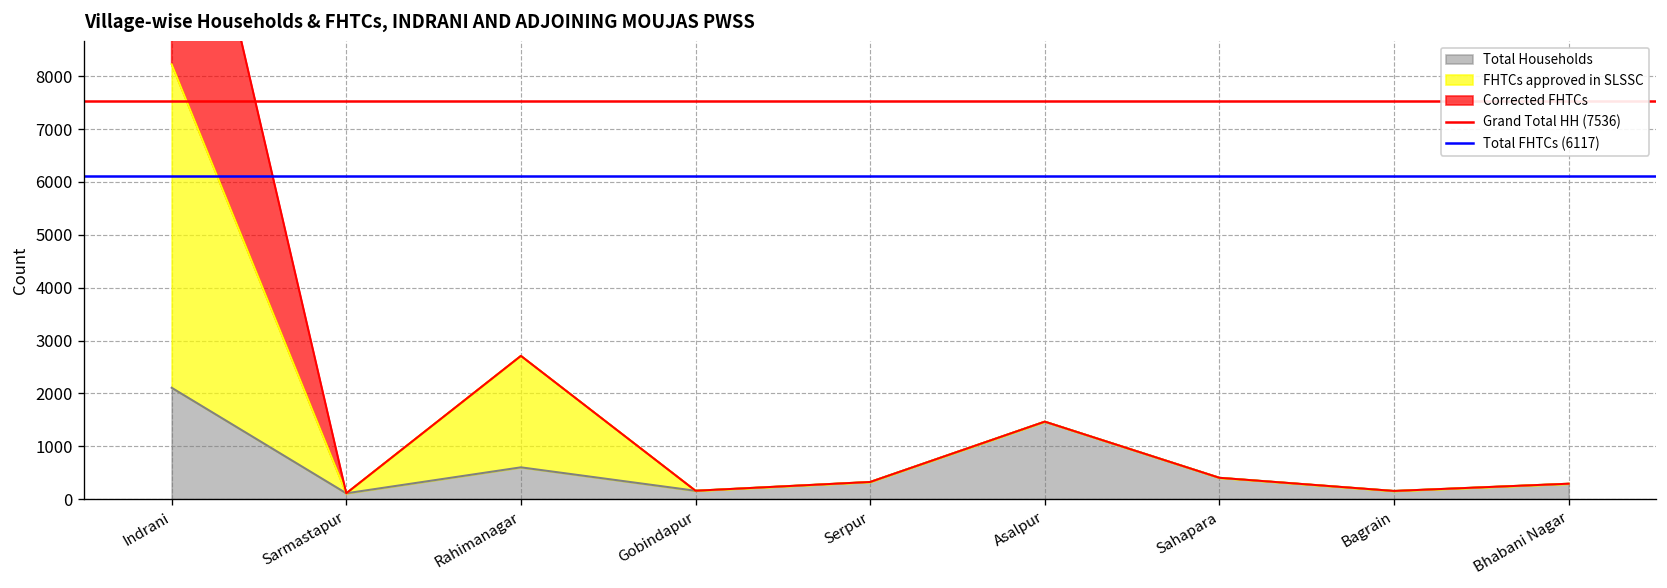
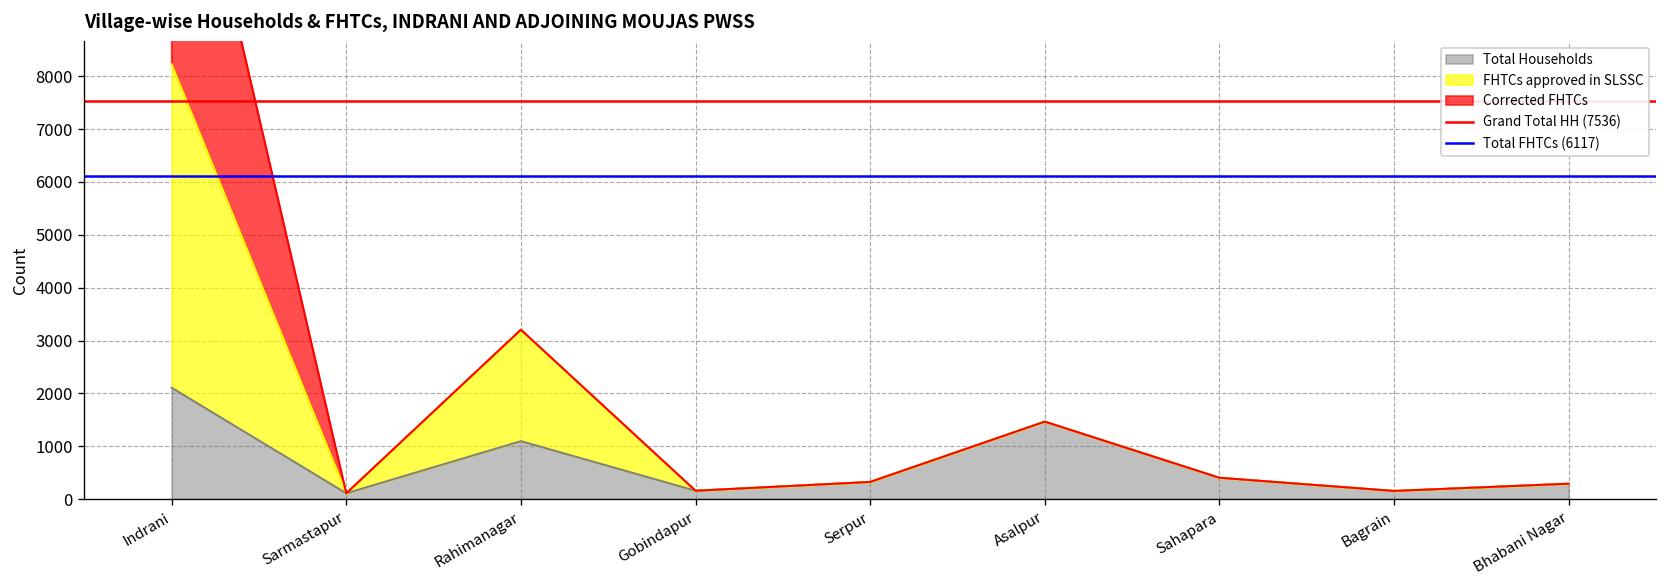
  {
    "Total Households": {
      "Indrani": 2100,
-     "Rahimanagar": 600
+     "Rahimanagar": 1100
    },
    "FHTCs approved in SLSSC": {
      "Indrani": 6100
    }
  }
